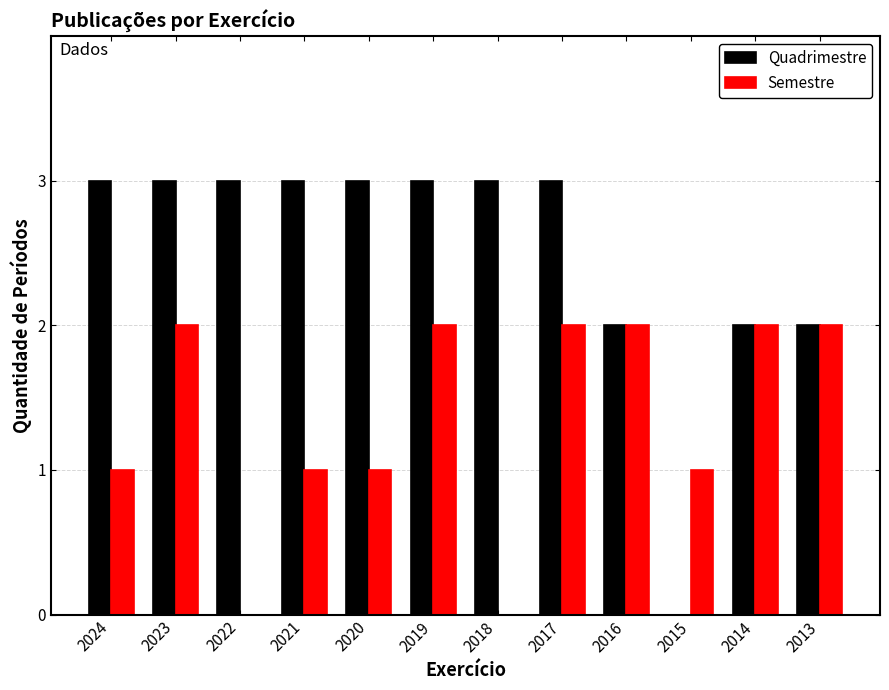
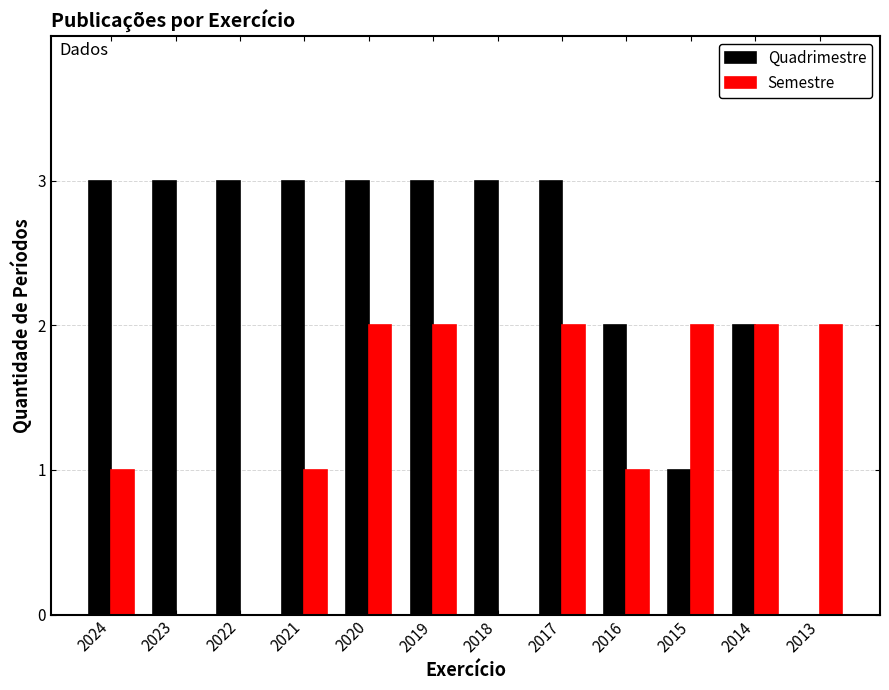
  {
    "Quadrimestre": {
      "2024": 3,
      "2023": 3,
      "2022": 3,
      "2021": 3,
      "2020": 3,
      "2019": 3,
      "2018": 3,
      "2017": 3,
      "2016": 2,
-     "2015": 0,
+     "2015": 1,
      "2014": 2,
-     "2013": 2
+     "2013": 0
    },
    "Semestre": {
      "2024": 1,
-     "2023": 2,
+     "2023": 0,
      "2022": 0,
      "2021": 1,
-     "2020": 1,
+     "2020": 2,
      "2019": 2,
      "2018": 0,
      "2017": 2,
-     "2016": 2,
-     "2015": 1,
+     "2016": 1,
+     "2015": 2,
      "2014": 2,
      "2013": 2
    }
  }
